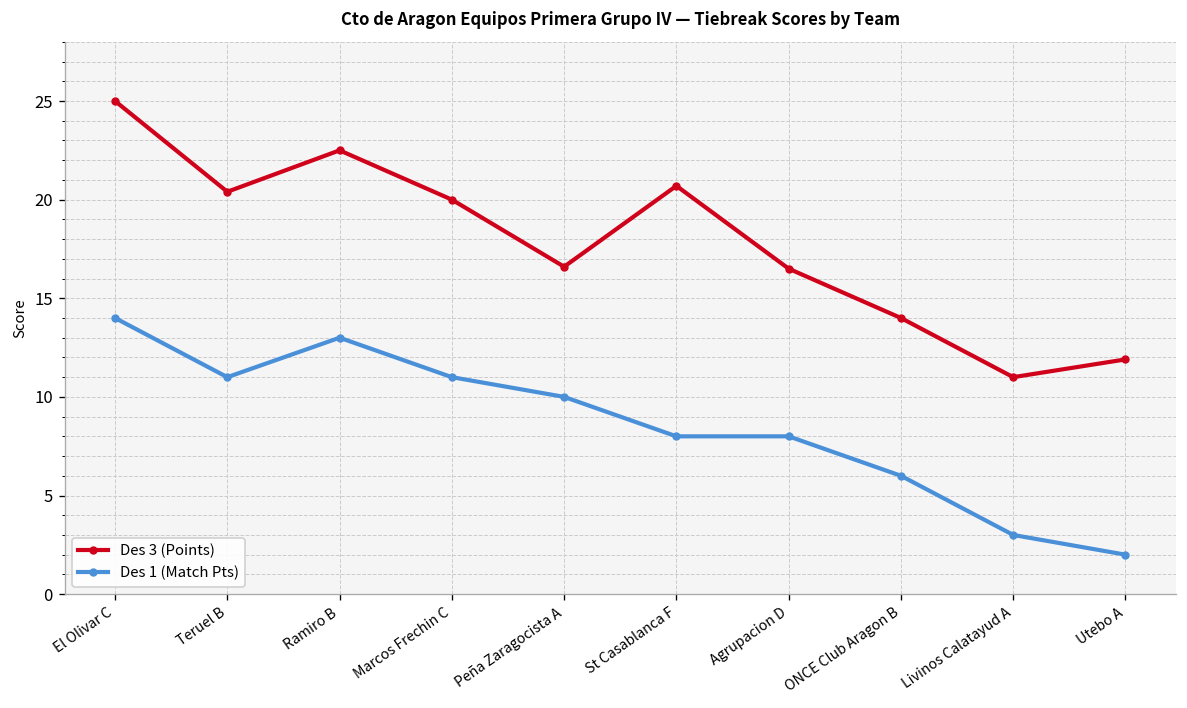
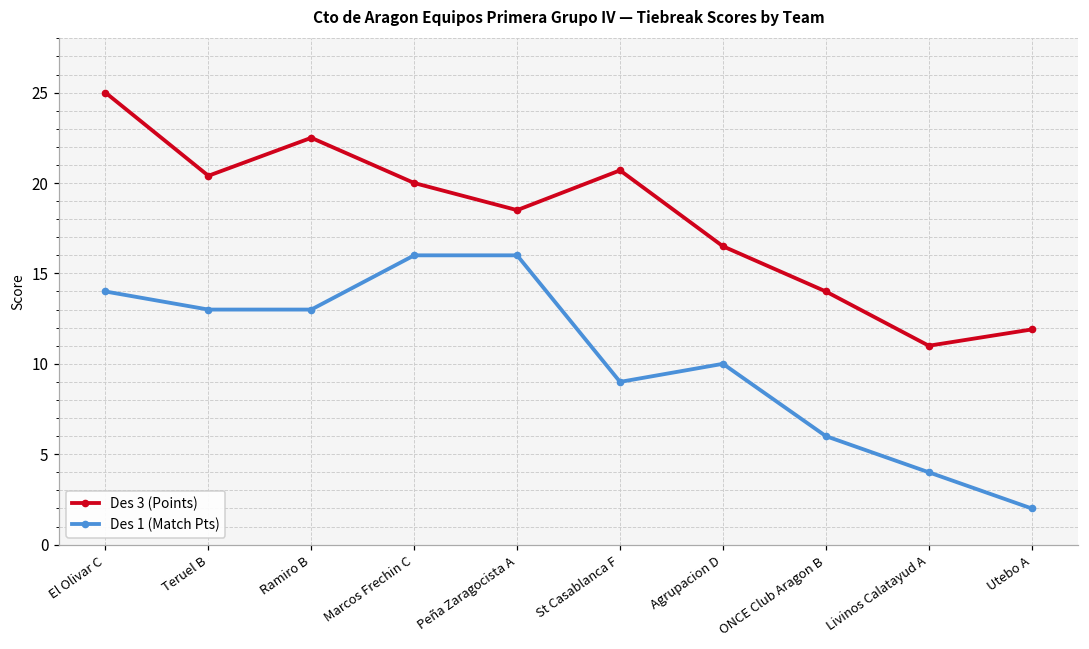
  {
    "Des 3 (Points)": {
      "El Olivar C": 25.0,
      "Teruel B": 20.4,
      "Ramiro B": 22.5,
      "Marcos Frechin C": 20.0,
-     "Peña Zaragocista A": 16.6,
+     "Peña Zaragocista A": 18.5,
      "St Casablanca F": 20.7,
      "Agrupacion D": 16.5,
      "ONCE Club Aragon B": 14.0,
      "Livinos Calatayud A": 11.0,
      "Utebo A": 11.9
    },
    "Des 1 (Match Pts)": {
      "El Olivar C": 14,
-     "Teruel B": 11,
+     "Teruel B": 13,
      "Ramiro B": 13,
-     "Marcos Frechin C": 11,
-     "Peña Zaragocista A": 10,
-     "St Casablanca F": 8,
-     "Agrupacion D": 8,
+     "Marcos Frechin C": 16,
+     "Peña Zaragocista A": 16,
+     "St Casablanca F": 9,
+     "Agrupacion D": 10,
      "ONCE Club Aragon B": 6,
-     "Livinos Calatayud A": 3,
+     "Livinos Calatayud A": 4,
      "Utebo A": 2
    }
  }
